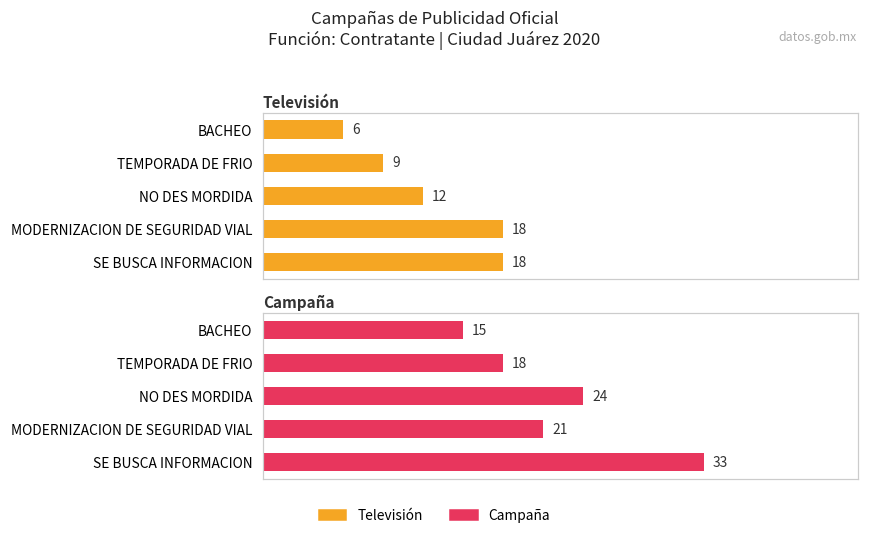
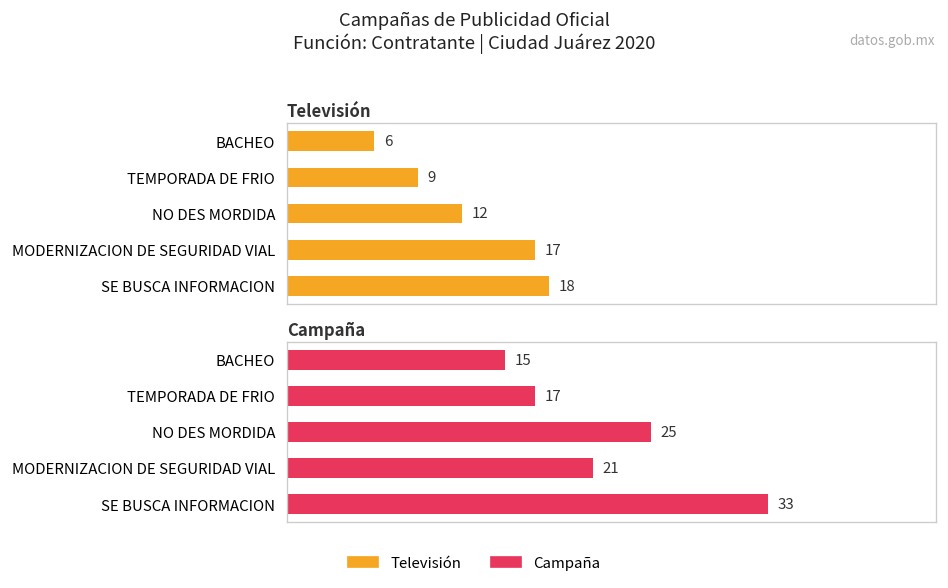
  {
    "Televisión": {
      "BACHEO": 6,
      "TEMPORADA DE FRIO": 9,
      "NO DES MORDIDA": 12,
-     "MODERNIZACION DE SEGURIDAD VIAL": 18,
+     "MODERNIZACION DE SEGURIDAD VIAL": 17,
      "SE BUSCA INFORMACION": 18
    },
    "Campaña": {
      "BACHEO": 15,
-     "TEMPORADA DE FRIO": 18,
-     "NO DES MORDIDA": 24,
+     "TEMPORADA DE FRIO": 17,
+     "NO DES MORDIDA": 25,
      "MODERNIZACION DE SEGURIDAD VIAL": 21,
      "SE BUSCA INFORMACION": 33
    }
  }
